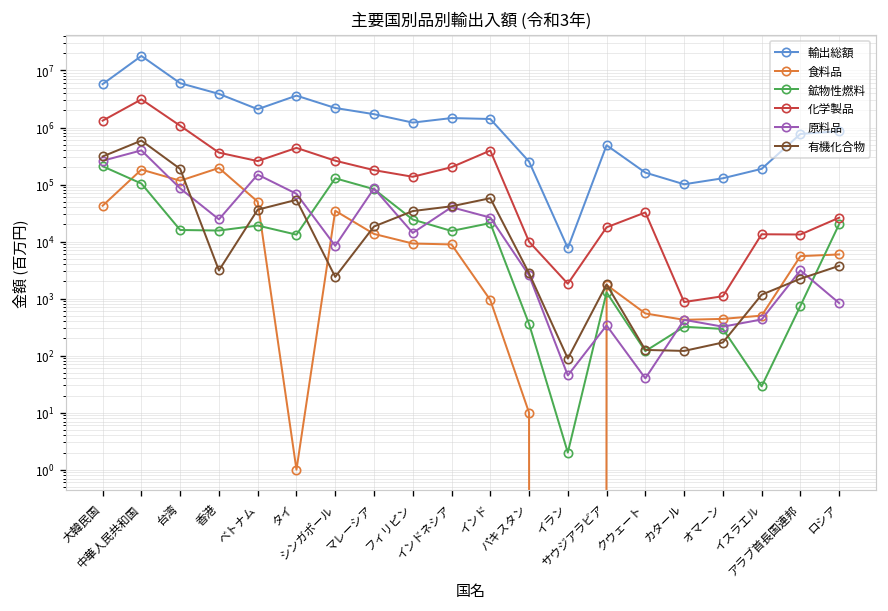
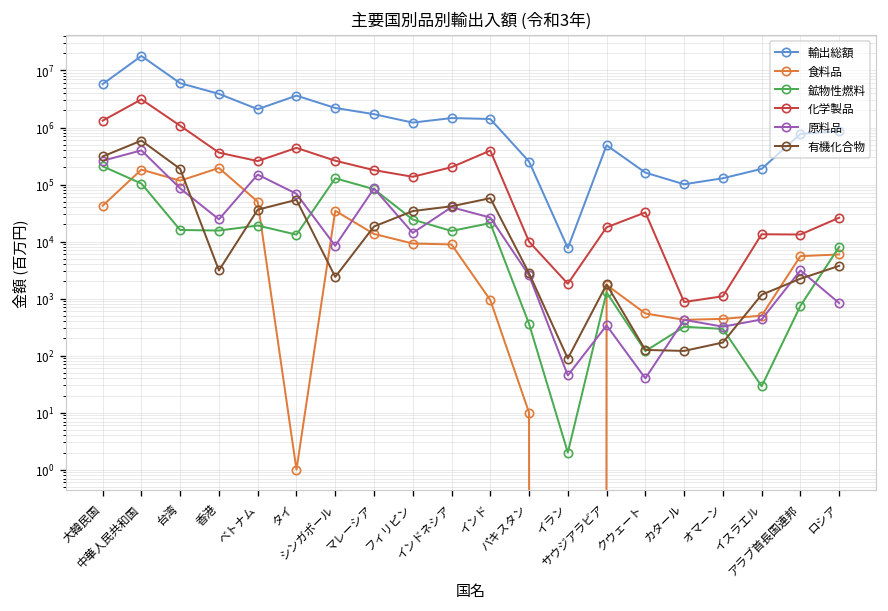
  {
    "輸出総額": {
      "大韓民国": 6000000,
      "中華人民共和国": 18000000,
      "台湾": 6000000,
      "香港": 4000000,
      "ベトナム": 2000000,
      "タイ": 4000000,
      "シンガポール": 2000000,
      "マレーシア": 1700000,
      "フィリピン": 1200000,
      "インドネシア": 1500000,
      "インド": 1400000,
      "パキスタン": 300000,
      "イラン": 8000,
      "サウジアラビア": 500000,
      "クウェート": 160000,
      "カタール": 100000,
      "オマーン": 130000,
      "イスラエル": 190000
    },
    "食料品": {
      "大韓民国": 40000,
      "中華人民共和国": 180000,
      "台湾": 120000,
      "香港": 200000,
      "ベトナム": 50000,
      "タイ": 1,
      "シンガポール": 30000,
      "マレーシア": 14000,
      "フィリピン": 9000,
      "インドネシア": 9000,
      "インド": 900,
      "パキスタン": 10,
      "クウェート": 500,
      "オマーン": 400,
      "イスラエル": 500,
      "アラブ首長国連邦": 6000,
      "ロシア": 6000
    },
    "鉱物性燃料": {
      "大韓民国": 200000,
      "中華人民共和国": 100000,
      "台湾": 16000,
      "香港": 16000,
      "ベトナム": 19000,
      "タイ": 13000,
      "シンガポール": 130000,
      "フィリピン": 20000,
      "インドネシア": 15000,
      "インド": 20000,
      "パキスタン": 400,
      "イラン": 2,
      "サウジアラビア": 1300,
      "カタール": 300,
      "イスラエル": 30,
      "アラブ首長国連邦": 700,
-     "ロシア": 20000
+     "ロシア": 8000
    },
    "化学製品": {
      "大韓民国": 1300000,
      "中華人民共和国": 3000000,
      "台湾": 1100000,
      "香港": 400000,
      "ベトナム": 300000,
      "タイ": 400000,
      "シンガポール": 300000,
      "マレーシア": 180000,
      "フィリピン": 140000,
      "インドネシア": 200000,
      "インド": 400000,
      "パキスタン": 10000,
      "イラン": 1800,
      "サウジアラビア": 18000,
      "クウェート": 30000,
      "カタール": 900,
      "オマーン": 1100,
      "イスラエル": 13000,
      "アラブ首長国連邦": 13000,
      "ロシア": 30000
    },
    "原料品": {
      "大韓民国": 300000,
      "中華人民共和国": 400000,
      "台湾": 90000,
      "香港": 20000,
      "ベトナム": 150000,
      "タイ": 70000,
      "シンガポール": 8000,
      "フィリピン": 14000,
      "インド": 30000,
      "イラン": 50,
      "サウジアラビア": 300,
      "クウェート": 40,
      "イスラエル": 400,
      "アラブ首長国連邦": 3000,
      "ロシア": 800
    },
    "有機化合物": {
      "大韓民国": 300000,
      "中華人民共和国": 600000,
      "台湾": 190000,
      "香港": 3000,
      "ベトナム": 40000,
      "タイ": 50000,
      "シンガポール": 2000,
      "マレーシア": 18000,
      "フィリピン": 30000,
      "インド": 60000,
      "イラン": 90,
      "カタール": 120,
      "オマーン": 170,
      "イスラエル": 1200,
      "アラブ首長国連邦": 2000,
      "ロシア": 4000
    }
  }
